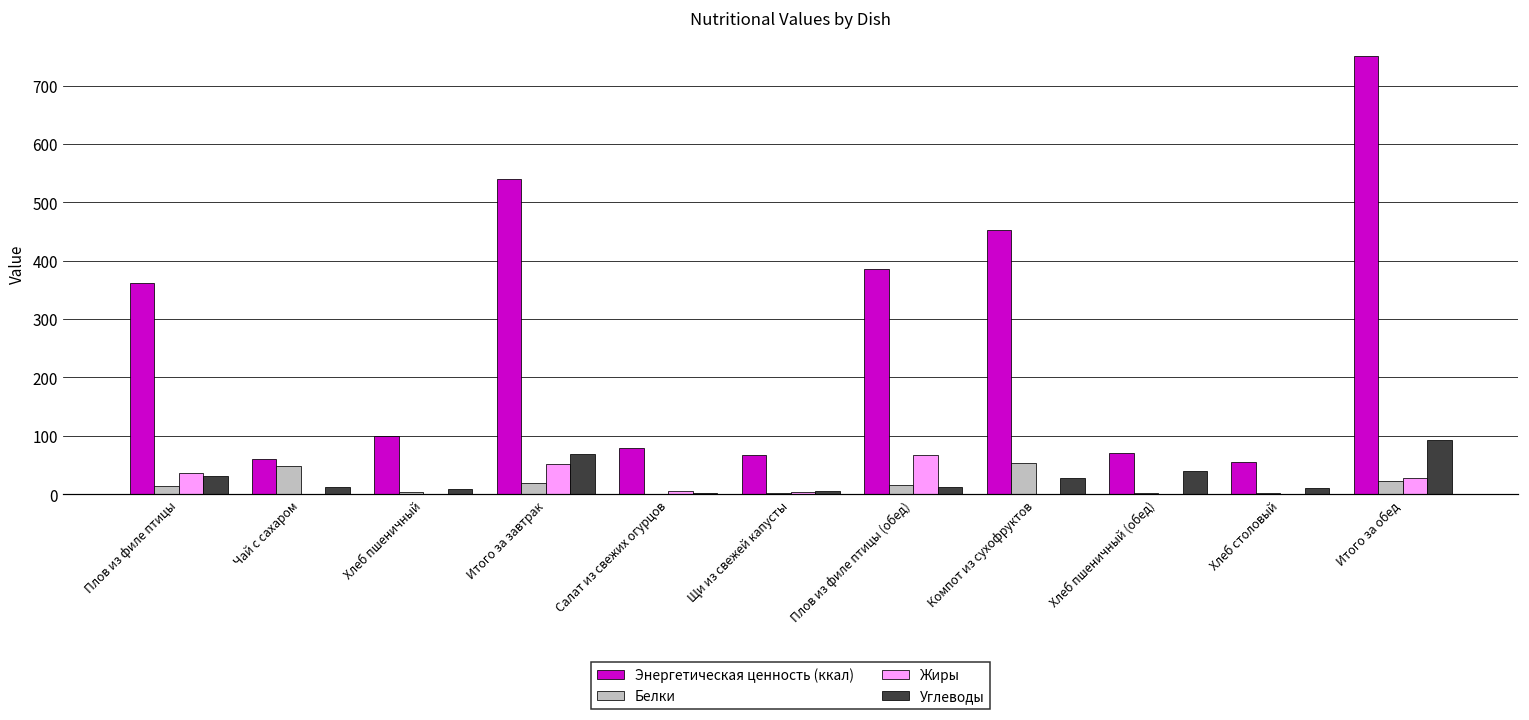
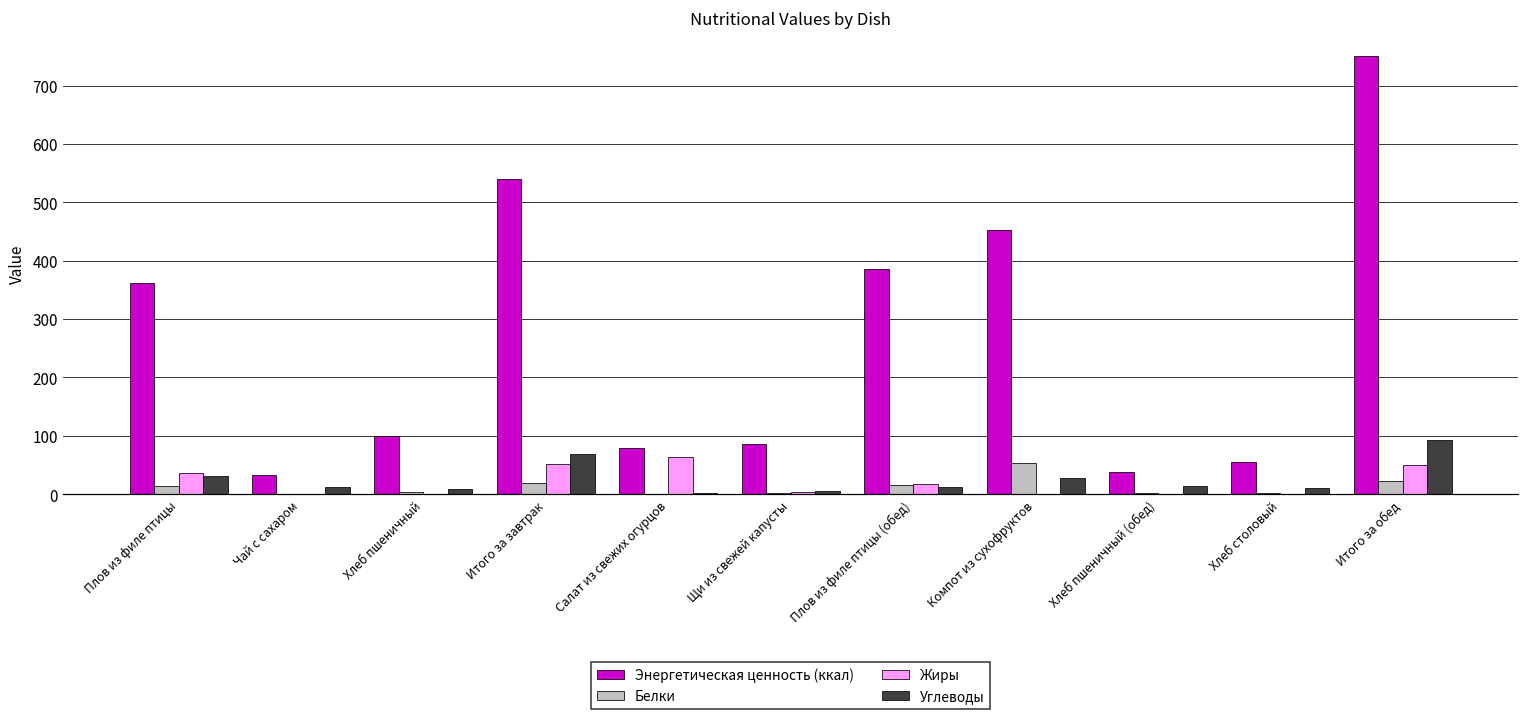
  {
    "Энергетическая ценность (ккал)": {
      "Плов из филе птицы": 360,
-     "Чай с сахаром": 60,
+     "Чай с сахаром": 30,
      "Хлеб пшеничный": 100,
      "Итого за завтрак": 540,
      "Салат из свежих огурцов": 80,
-     "Щи из свежей капусты": 70,
+     "Щи из свежей капусты": 90,
      "Плов из филе птицы (обед)": 390,
      "Компот из сухофруктов": 450,
-     "Хлеб пшеничный (обед)": 70,
+     "Хлеб пшеничный (обед)": 40,
      "Хлеб столовый": 50,
      "Итого за обед": 750
    },
    "Белки": {
      "Плов из филе птицы": 10,
-     "Чай с сахаром": 50,
+     "Чай с сахаром": 0,
      "Итого за завтрак": 20,
      "Плов из филе птицы (обед)": 20,
      "Компот из сухофруктов": 50,
      "Итого за обед": 20
    },
    "Жиры": {
      "Плов из филе птицы": 40,
      "Чай с сахаром": 0,
      "Итого за завтрак": 50,
-     "Салат из свежих огурцов": 10,
-     "Плов из филе птицы (обед)": 70,
+     "Салат из свежих огурцов": 60,
+     "Плов из филе птицы (обед)": 20,
      "Компот из сухофруктов": 0,
-     "Итого за обед": 30
+     "Итого за обед": 50
    },
    "Углеводы": {
      "Плов из филе птицы": 30,
      "Чай с сахаром": 10,
      "Хлеб пшеничный": 10,
      "Итого за завтрак": 70,
      "Щи из свежей капусты": 10,
      "Плов из филе птицы (обед)": 10,
      "Компот из сухофруктов": 30,
-     "Хлеб пшеничный (обед)": 40,
+     "Хлеб пшеничный (обед)": 10,
      "Хлеб столовый": 10,
      "Итого за обед": 90
    }
  }
